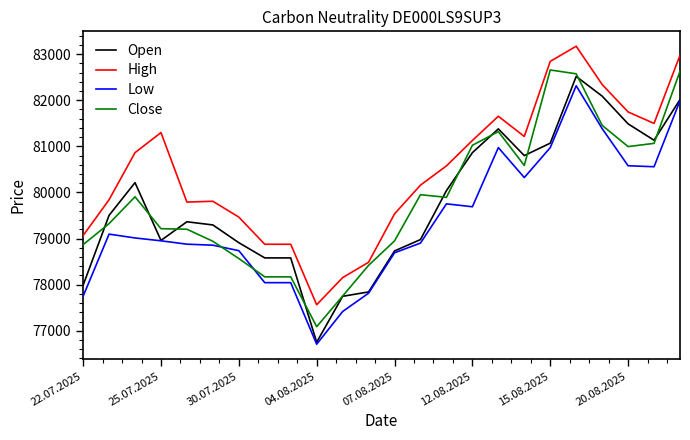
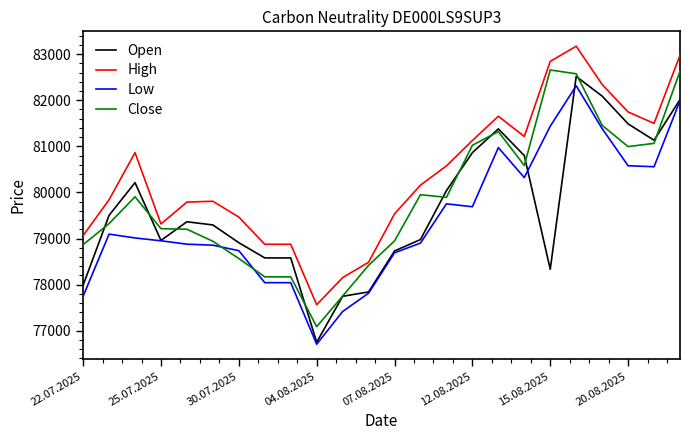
  {
    "Open": {
      "22.07.2025": 78000,
      "30.07.2025": 78900,
      "12.08.2025": 80900,
-     "15.08.2025": 81100,
+     "15.08.2025": 78300,
      "20.08.2025": 81500
    },
    "High": {
      "22.07.2025": 79100,
-     "25.07.2025": 81300,
+     "25.07.2025": 79300,
      "30.07.2025": 79500,
      "04.08.2025": 77600,
      "07.08.2025": 79500,
      "12.08.2025": 81100,
      "15.08.2025": 82800,
      "20.08.2025": 81700
    },
    "Low": {
      "22.07.2025": 77700,
      "30.07.2025": 78700,
      "12.08.2025": 79700,
-     "15.08.2025": 81000,
+     "15.08.2025": 81400,
      "20.08.2025": 80600
    },
    "Close": {
      "22.07.2025": 78900,
      "25.07.2025": 79200,
      "30.07.2025": 78600,
      "04.08.2025": 77100,
      "07.08.2025": 78900,
      "12.08.2025": 81000,
      "15.08.2025": 82700,
      "20.08.2025": 81000
    }
  }
